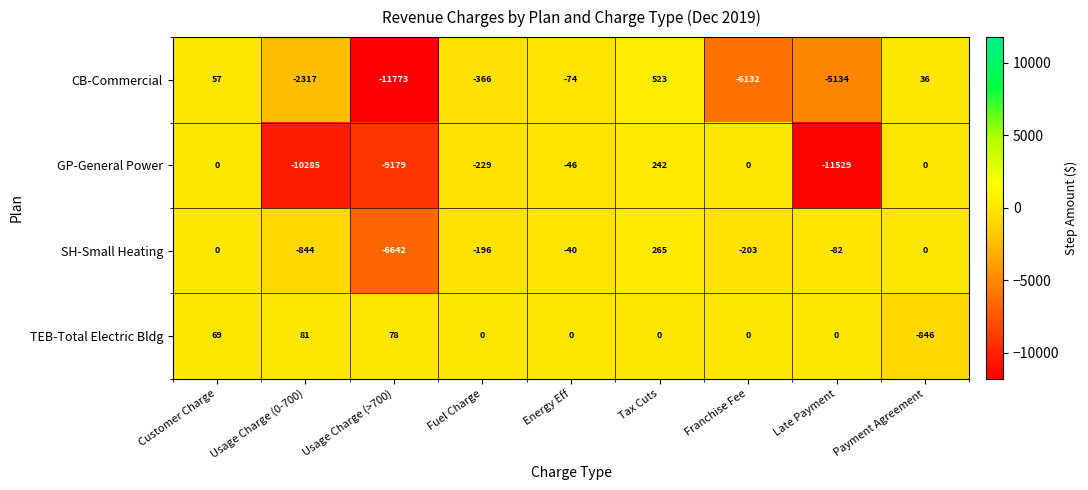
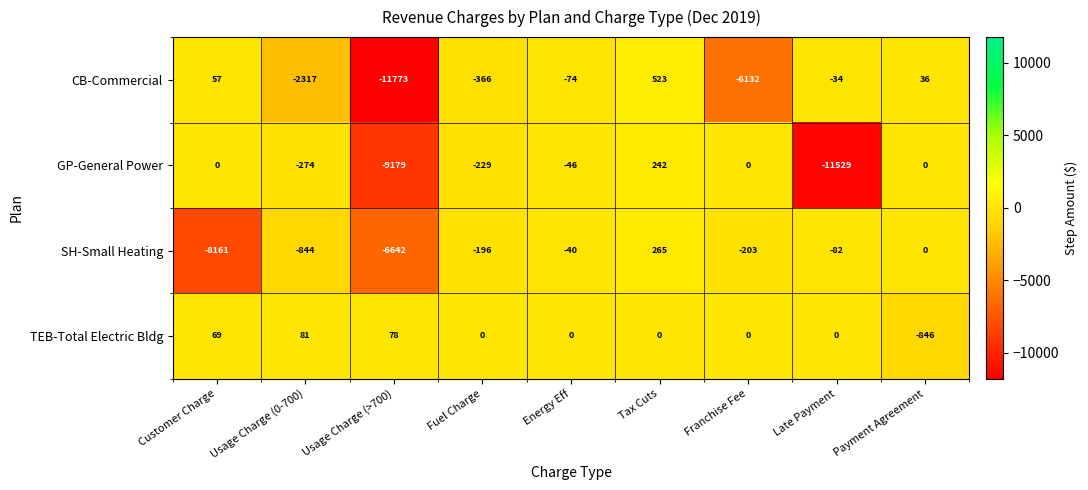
  {
    "CB-Commercial": {
      "Customer Charge": 57,
      "Usage Charge (0-700)": -2317,
      "Usage Charge (>700)": -11773,
      "Fuel Charge": -366,
      "Energy Eff": -74,
      "Tax Cuts": 523,
      "Franchise Fee": -6132,
-     "Late Payment": -5134,
+     "Late Payment": -34,
      "Payment Agreement": 36
    },
    "GP-General Power": {
      "Customer Charge": 0,
-     "Usage Charge (0-700)": -10285,
+     "Usage Charge (0-700)": -274,
      "Usage Charge (>700)": -9179,
      "Fuel Charge": -229,
      "Energy Eff": -46,
      "Tax Cuts": 242,
      "Franchise Fee": 0,
      "Late Payment": -11529,
      "Payment Agreement": 0
    },
    "SH-Small Heating": {
-     "Customer Charge": 0,
+     "Customer Charge": -8161,
      "Usage Charge (0-700)": -844,
      "Usage Charge (>700)": -6642,
      "Fuel Charge": -196,
      "Energy Eff": -40,
      "Tax Cuts": 265,
      "Franchise Fee": -203,
      "Late Payment": -82,
      "Payment Agreement": 0
    },
    "TEB-Total Electric Bldg": {
      "Customer Charge": 69,
      "Usage Charge (0-700)": 81,
      "Usage Charge (>700)": 78,
      "Fuel Charge": 0,
      "Energy Eff": 0,
      "Tax Cuts": 0,
      "Franchise Fee": 0,
      "Late Payment": 0,
      "Payment Agreement": -846
    }
  }
